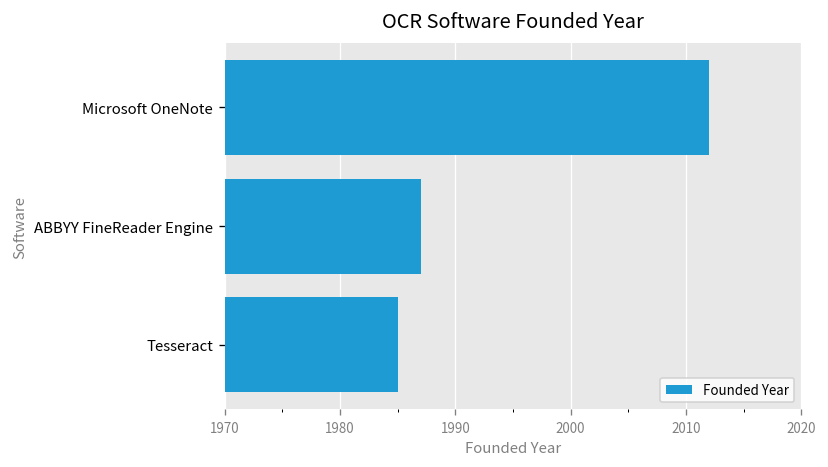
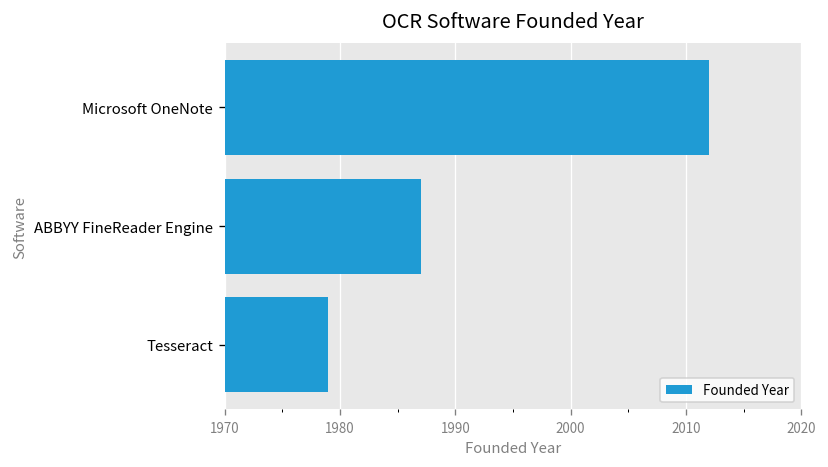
  {
    "Microsoft OneNote": 2012,
    "ABBYY FineReader Engine": 1987,
-   "Tesseract": 1985
+   "Tesseract": 1979
  }
